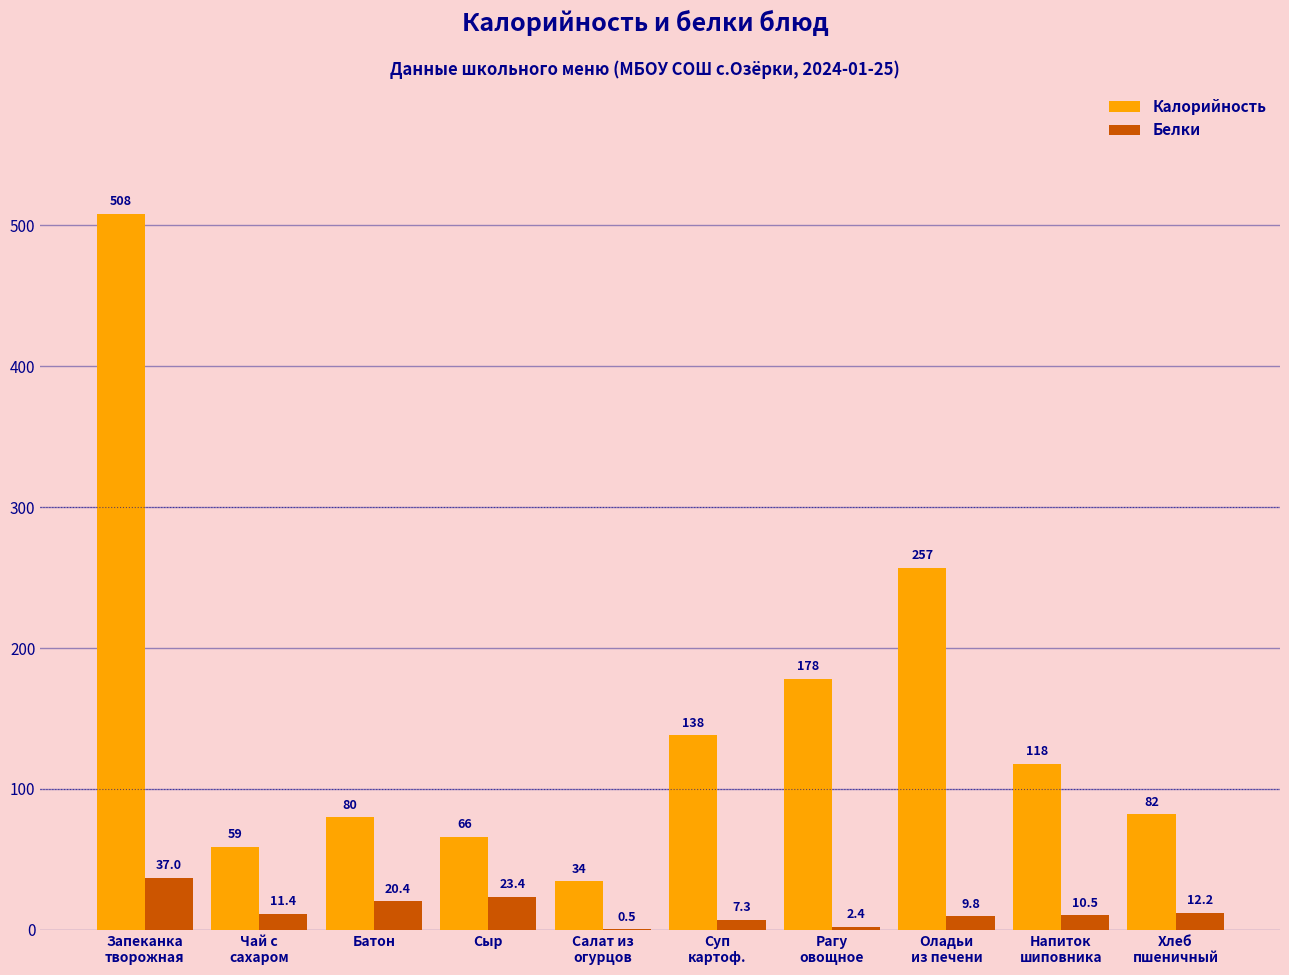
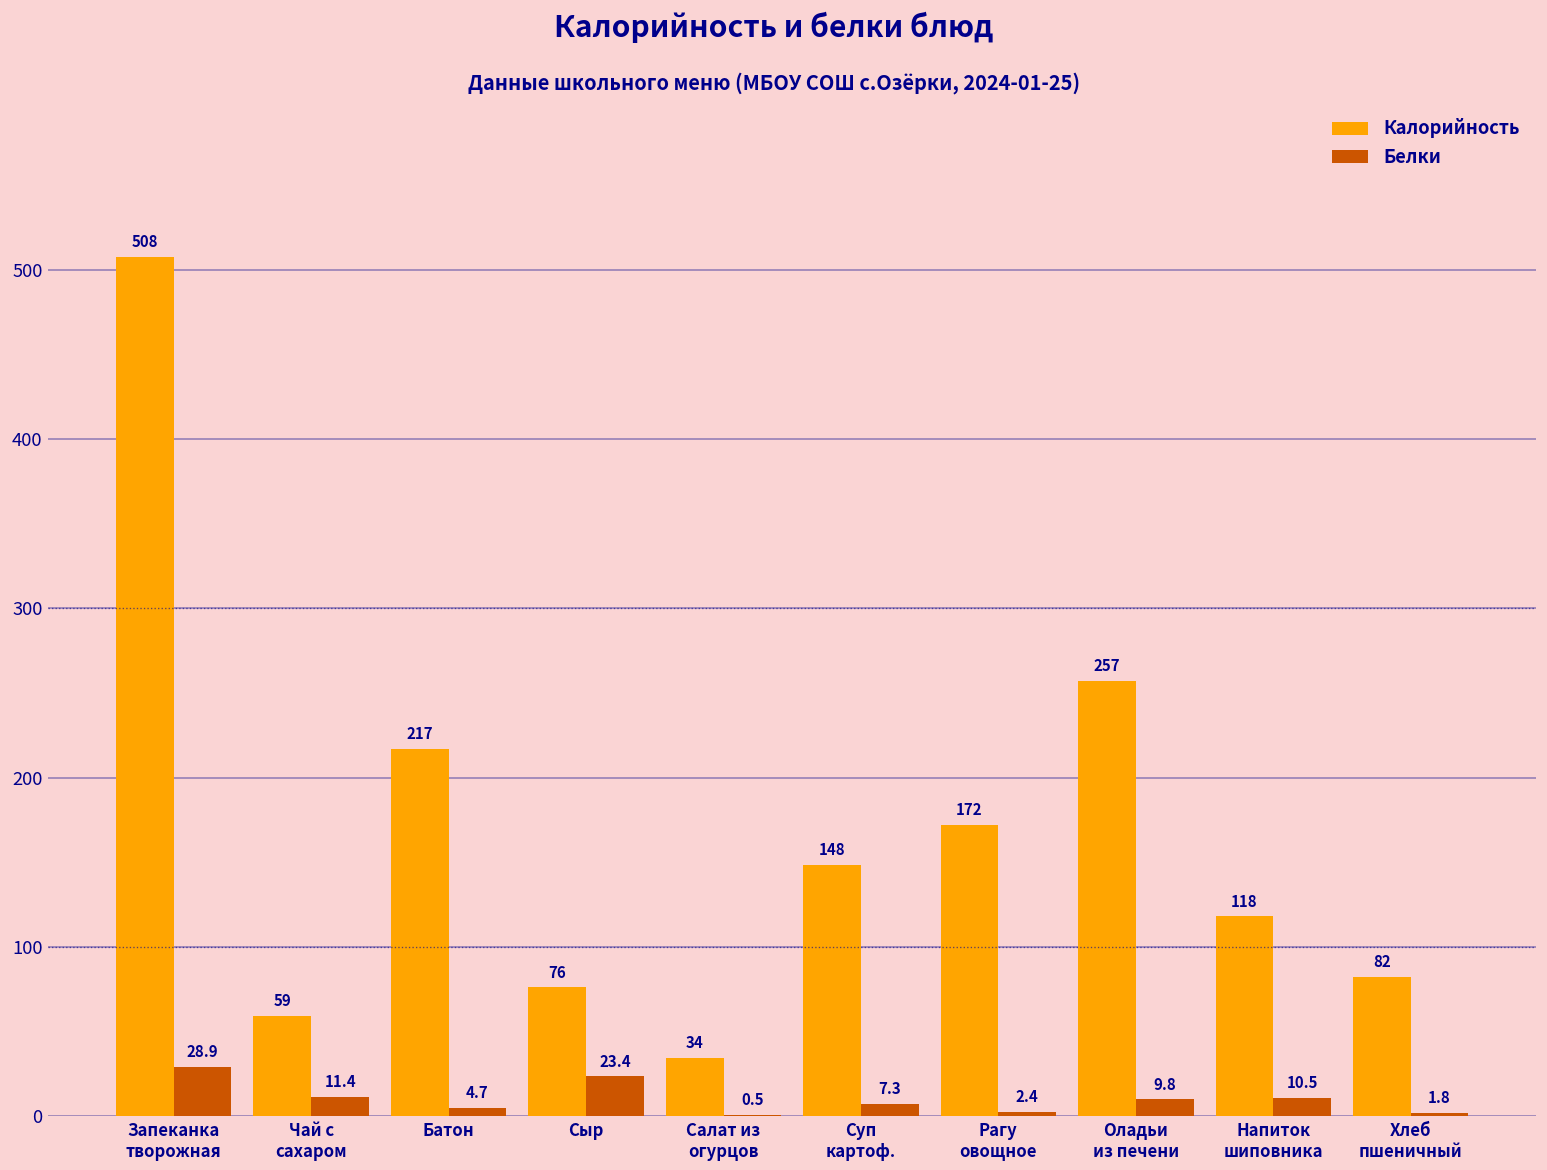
  {
    "Калорийность": {
      "Запеканка творожная": 508,
      "Чай с сахаром": 59,
-     "Батон": 80,
-     "Сыр": 66,
+     "Батон": 217,
+     "Сыр": 76,
      "Салат из огурцов": 34,
-     "Суп картоф.": 138,
-     "Рагу овощное": 178,
+     "Суп картоф.": 148,
+     "Рагу овощное": 172,
      "Оладьи из печени": 257,
      "Напиток шиповника": 118,
      "Хлеб пшеничный": 82
    },
    "Белки": {
-     "Запеканка творожная": 37.0,
+     "Запеканка творожная": 28.9,
      "Чай с сахаром": 11.4,
-     "Батон": 20.4,
+     "Батон": 4.7,
      "Сыр": 23.4,
      "Салат из огурцов": 0.5,
      "Суп картоф.": 7.3,
      "Рагу овощное": 2.4,
      "Оладьи из печени": 9.8,
      "Напиток шиповника": 10.5,
-     "Хлеб пшеничный": 12.2
+     "Хлеб пшеничный": 1.8
    }
  }
